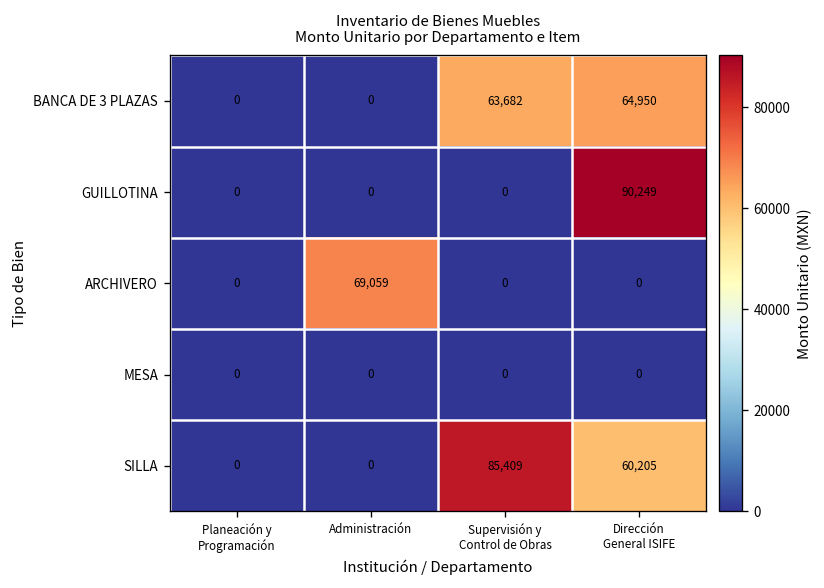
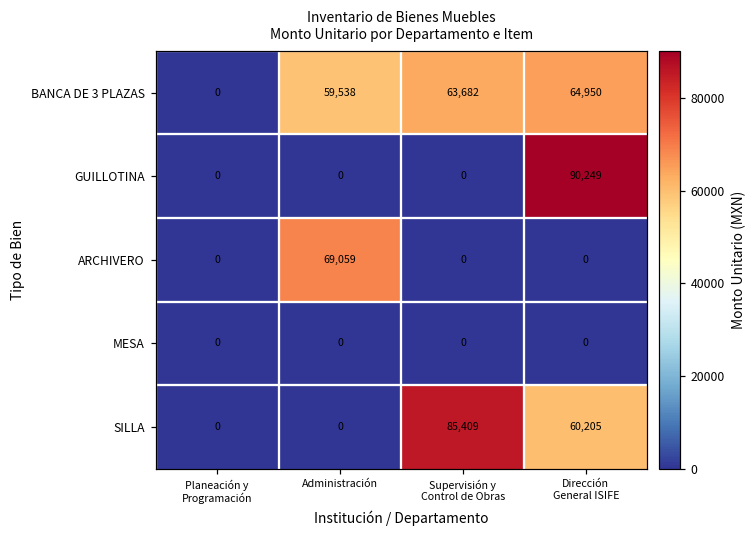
  {
    "BANCA DE 3 PLAZAS": {
      "Planeación y Programación": "0",
-     "Administración": "0",
+     "Administración": "59,538",
      "Supervisión y Control de Obras": "63,682",
      "Dirección General ISIFE": "64,950"
    },
    "GUILLOTINA": {
      "Planeación y Programación": "0",
      "Administración": "0",
      "Supervisión y Control de Obras": "0",
      "Dirección General ISIFE": "90,249"
    },
    "ARCHIVERO": {
      "Planeación y Programación": "0",
      "Administración": "69,059",
      "Supervisión y Control de Obras": "0",
      "Dirección General ISIFE": "0"
    },
    "MESA": {
      "Planeación y Programación": "0",
      "Administración": "0",
      "Supervisión y Control de Obras": "0",
      "Dirección General ISIFE": "0"
    },
    "SILLA": {
      "Planeación y Programación": "0",
      "Administración": "0",
      "Supervisión y Control de Obras": "85,409",
      "Dirección General ISIFE": "60,205"
    }
  }
